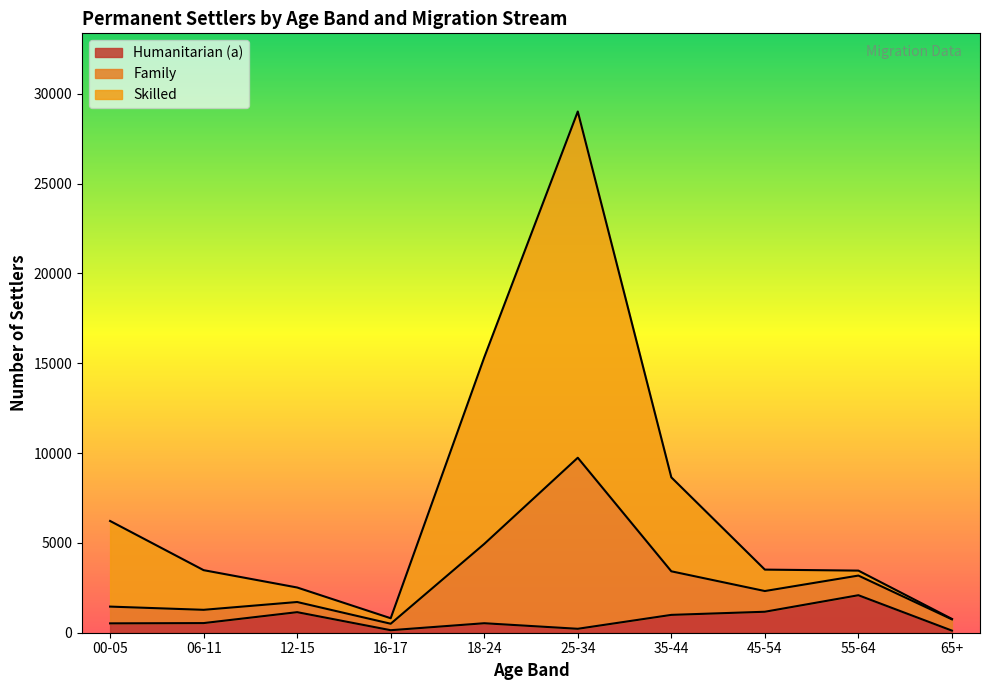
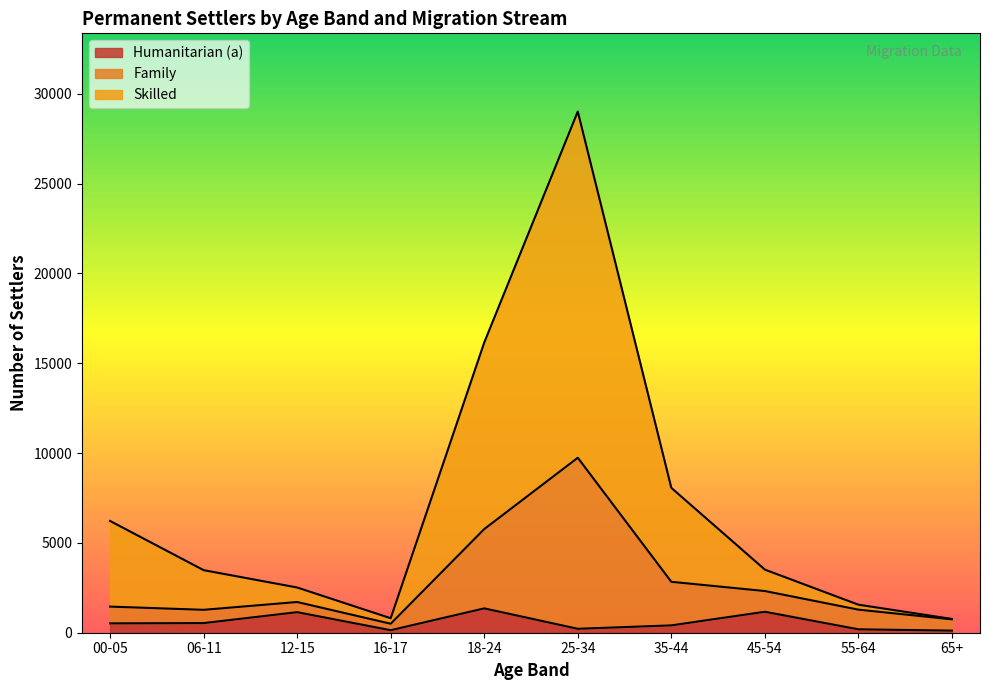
  {
    "Humanitarian (a)": {
      "00-05": 500,
      "06-11": 500,
      "12-15": 1100,
      "16-17": 100,
-     "18-24": 500,
+     "18-24": 1400,
      "25-34": 200,
-     "35-44": 1000,
+     "35-44": 400,
      "45-54": 1200,
-     "55-64": 2100,
+     "55-64": 200,
      "65+": 100
    }
  }
